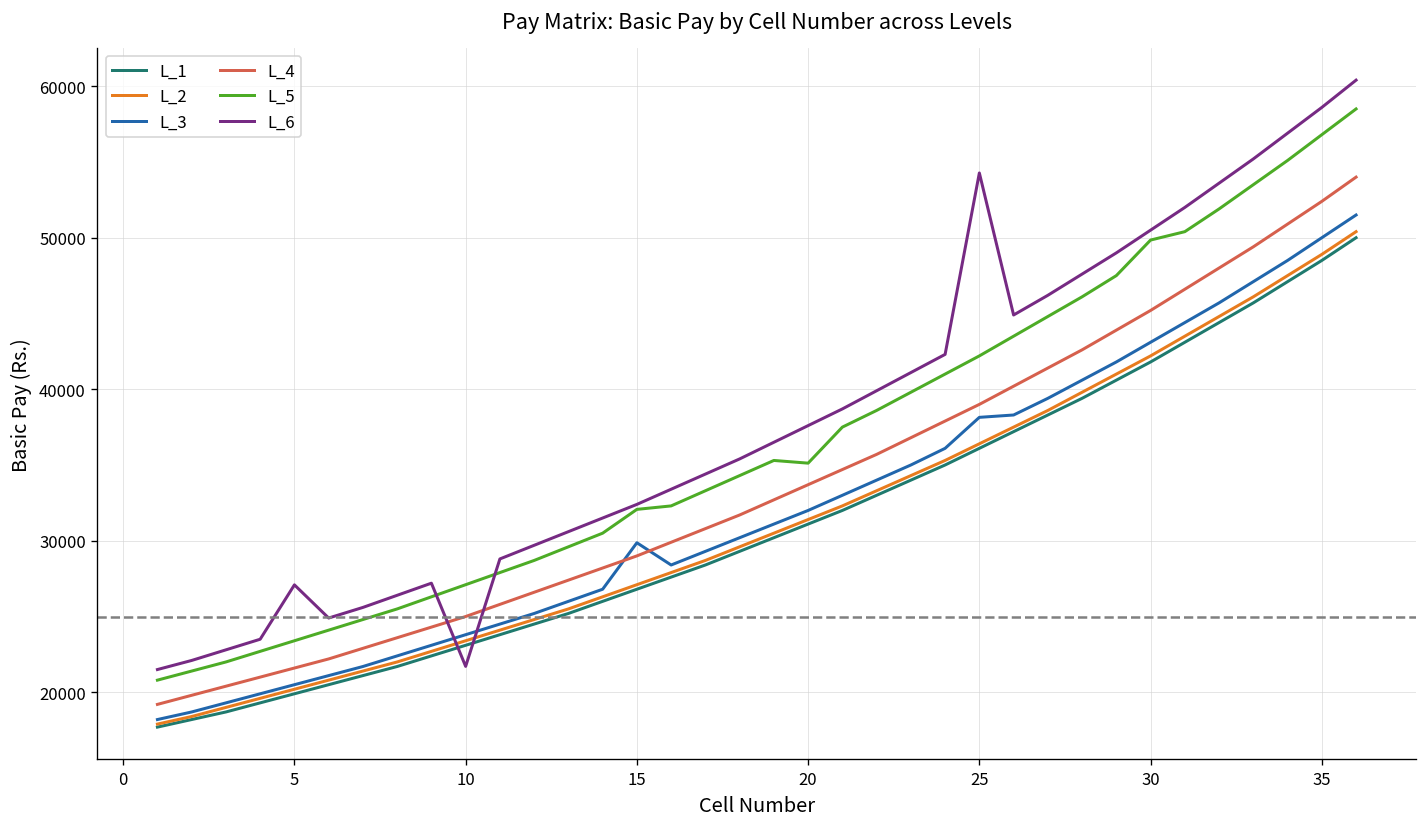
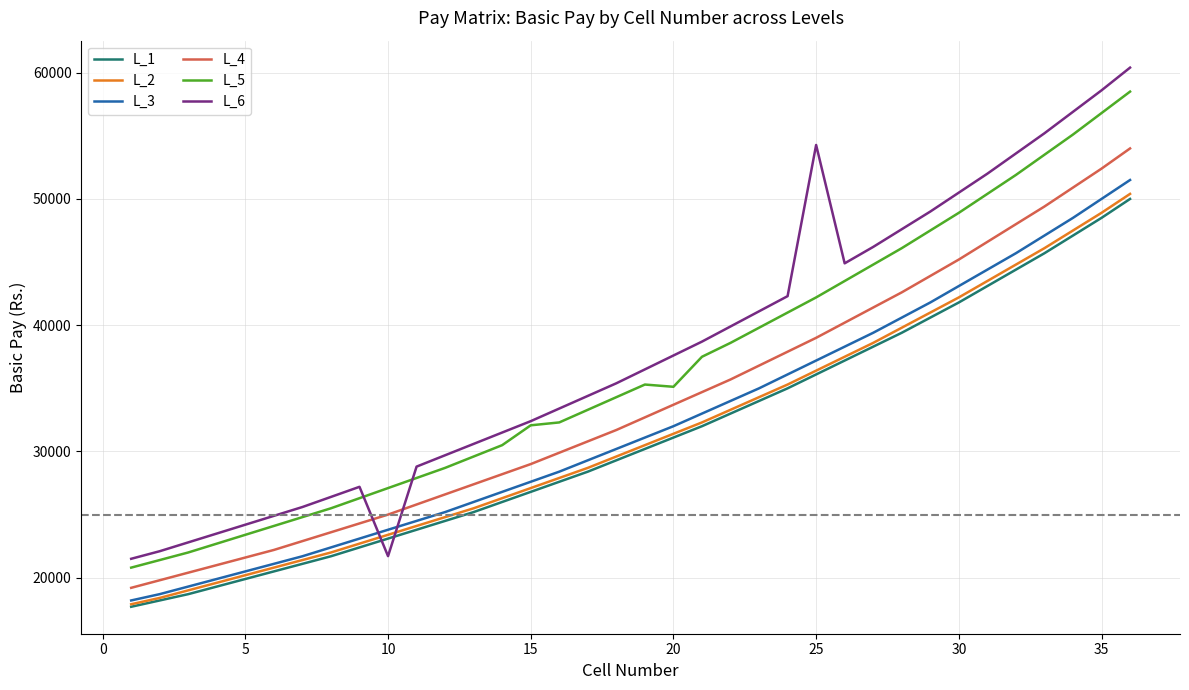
  {
    "L_1": {
      "5": 19900,
      "10": 23100,
      "15": 26800,
      "20": 31100,
      "25": 36100,
      "30": 41800,
      "35": 48500
    },
    "L_3": {
      "5": 20500,
      "10": 23800,
-     "15": 29900,
+     "15": 27600,
      "20": 32000,
-     "25": 38100,
+     "25": 37200,
      "30": 43100,
      "35": 50000
    },
    "L_5": {
      "5": 23400,
      "10": 27100,
      "15": 32100,
      "20": 35100,
      "25": 42200,
-     "30": 49800,
+     "30": 48900,
      "35": 56800
    },
    "L_6": {
-     "5": 27100,
+     "5": 24200,
      "10": 21700,
      "15": 32400,
      "20": 37600,
      "25": 54300,
      "30": 50500,
      "35": 58600
    }
  }
